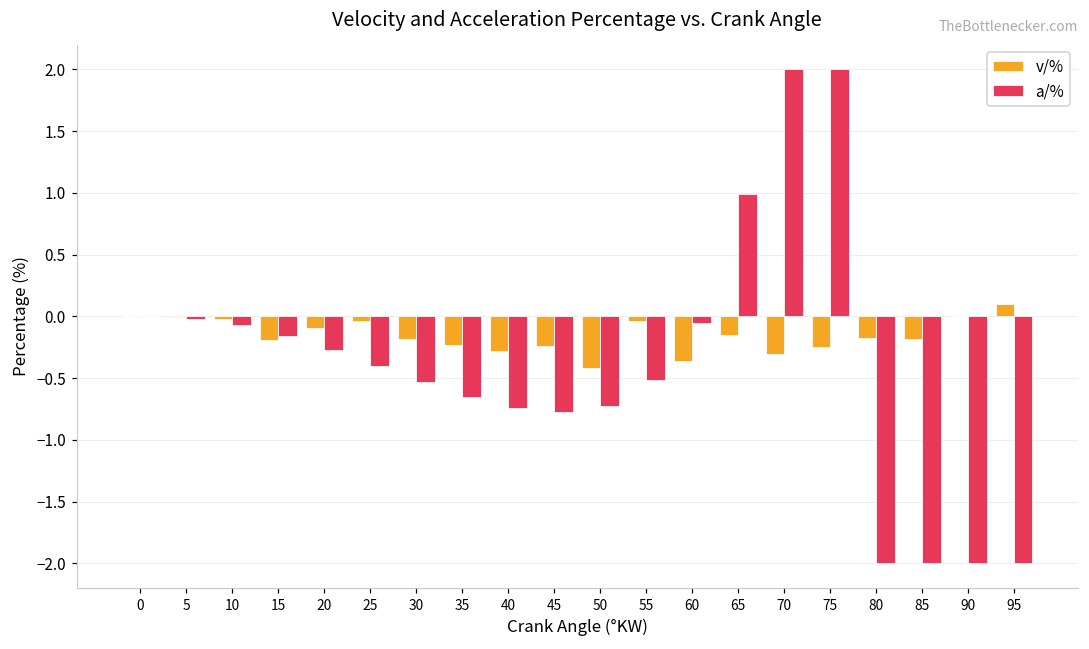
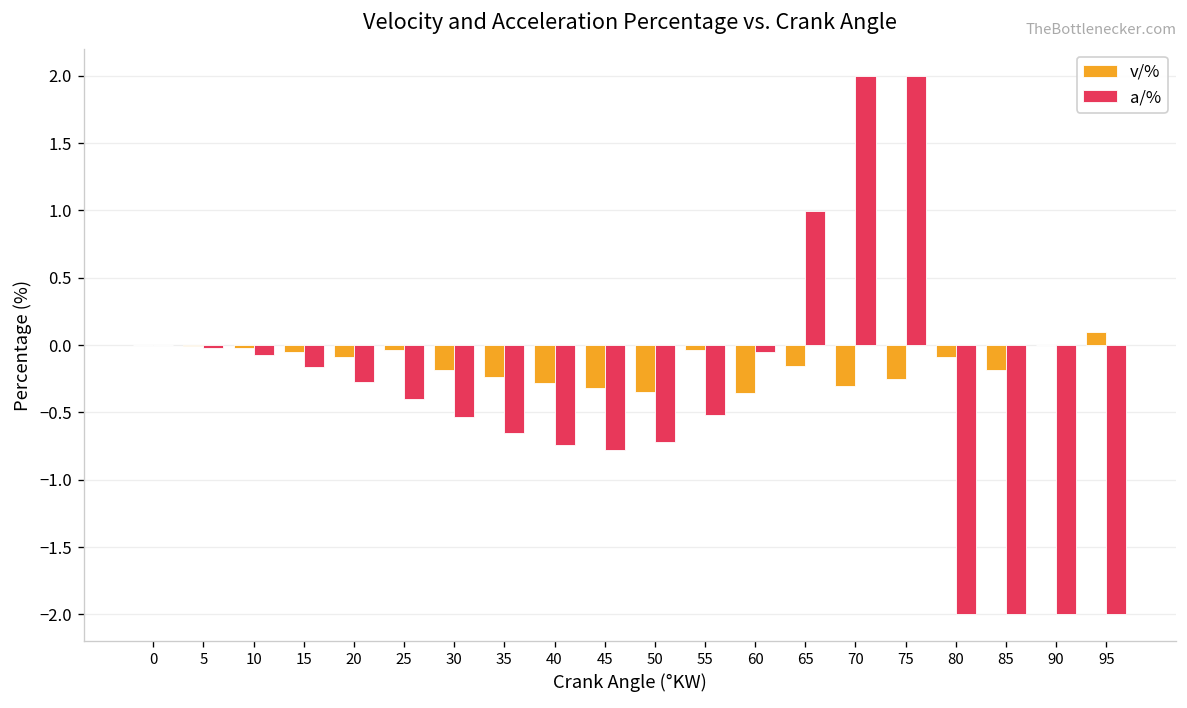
  {
    "v/%": {
      "0": 0.00,
      "10": -0.02,
-     "15": -0.19,
+     "15": -0.05,
      "20": -0.09,
      "25": -0.04,
      "30": -0.19,
      "35": -0.23,
      "40": -0.28,
-     "45": -0.24,
-     "50": -0.42,
+     "45": -0.32,
+     "50": -0.35,
      "55": -0.04,
      "60": -0.36,
      "65": -0.15,
      "70": -0.30,
      "75": -0.25,
-     "80": -0.18,
+     "80": -0.09,
      "85": -0.18,
      "90": 0.00,
      "95": 0.10
    },
    "a/%": {
      "0": 0.00,
      "10": -0.07,
      "15": -0.16,
      "20": -0.27,
      "25": -0.40,
      "30": -0.53,
      "35": -0.65,
      "40": -0.74,
      "45": -0.78,
      "50": -0.72,
      "55": -0.52,
      "60": -0.05,
      "65": 0.99,
      "70": 2.00,
      "75": 2.00,
      "80": -2.00,
      "85": -2.00,
      "90": -2.00,
      "95": -2.00
    }
  }
